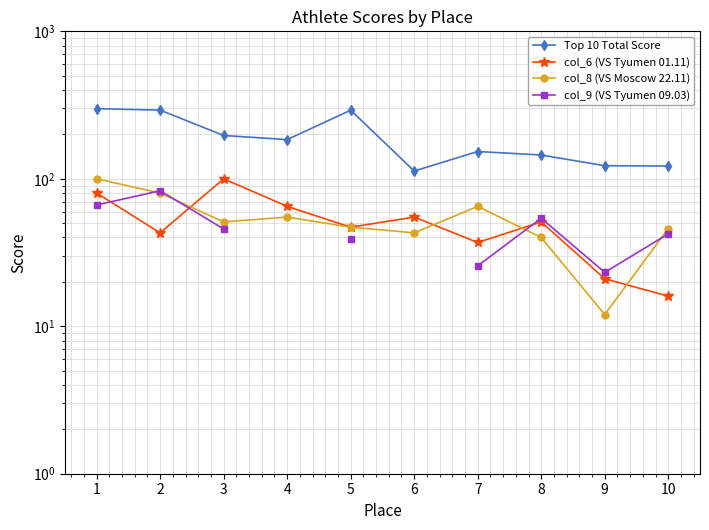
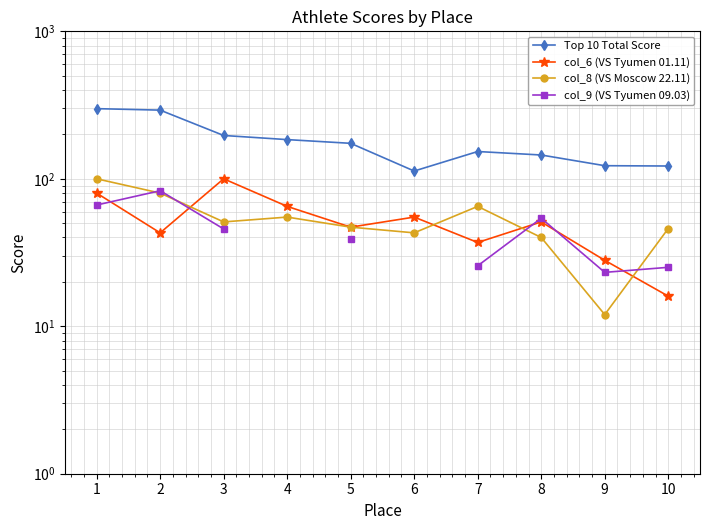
  {
    "Top 10 Total Score": {
      "1": 300,
      "2": 290,
      "3": 200,
      "4": 180,
-     "5": 290,
+     "5": 170,
      "6": 110,
      "7": 150,
      "8": 150,
      "9": 120,
      "10": 120
    },
    "col_6 (VS Tyumen 01.11)": {
      "1": 80,
      "2": 43,
      "3": 100,
      "4": 70,
      "6": 55,
      "7": 37,
      "8": 51,
-     "9": 21,
+     "9": 28,
      "10": 16
    },
    "col_8 (VS Moscow 22.11)": {
      "1": 100,
      "3": 51,
      "4": 55,
      "6": 43,
      "7": 70,
      "8": 40,
      "9": 12,
      "10": 46
    },
    "col_9 (VS Tyumen 09.03)": {
      "1": 70,
      "3": 46,
      "5": 39,
      "7": 26,
      "8": 54,
      "9": 23,
-     "10": 42
+     "10": 25
    }
  }
